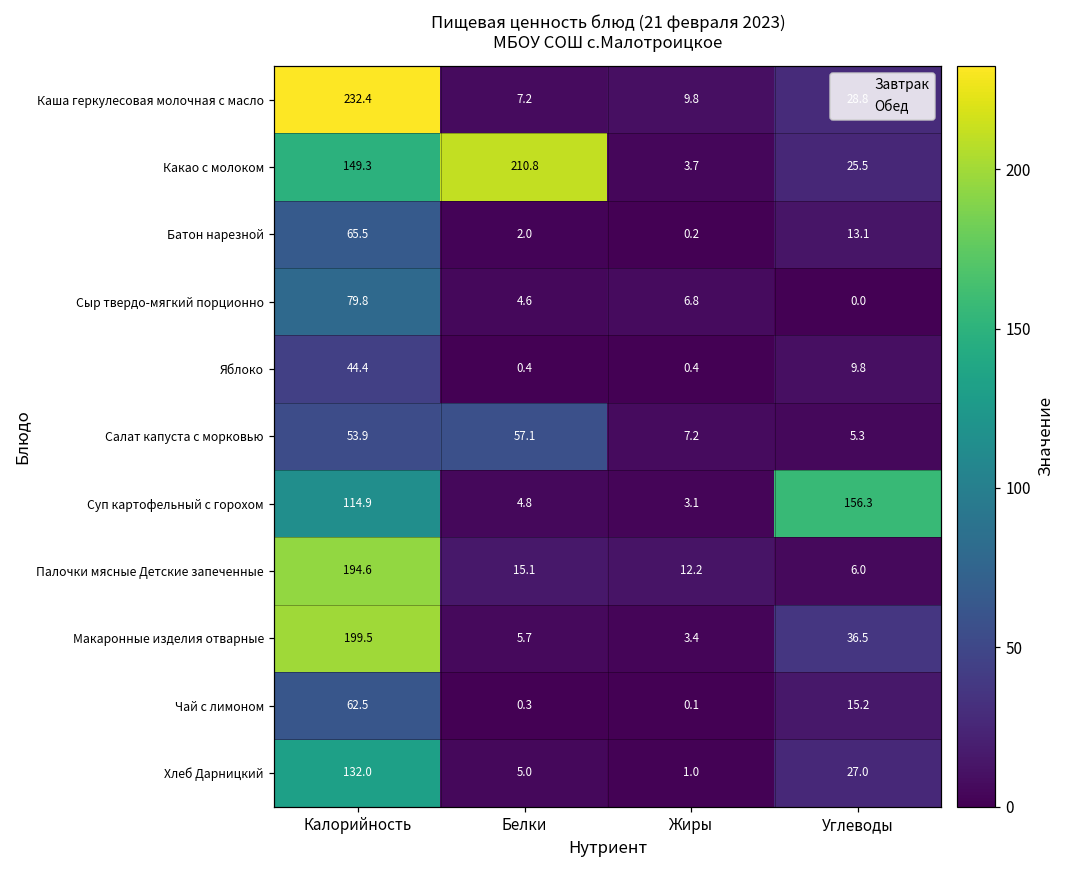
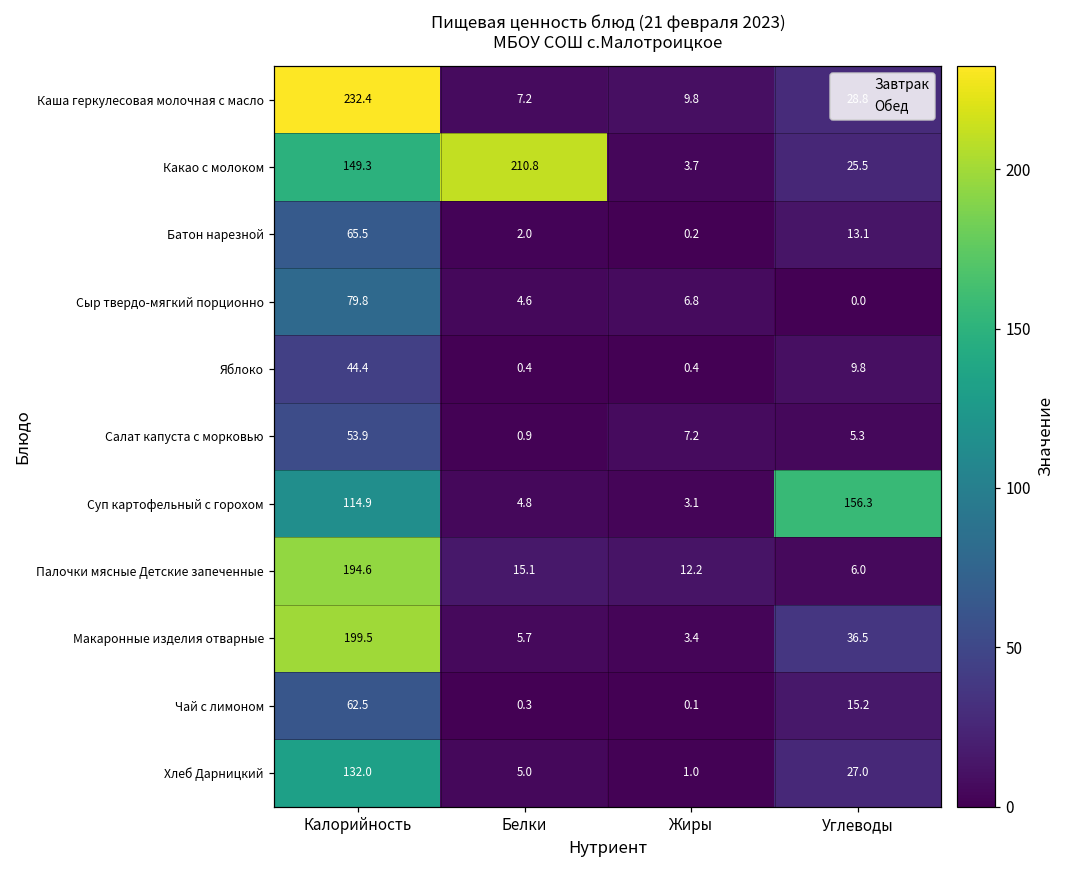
  {
    "Каша геркулесовая молочная с масло": {
      "Белки": 7.2,
      "Жиры": 9.8
    },
    "Какао с молоком": {
      "Белки": 210.8,
      "Жиры": 3.7,
      "Углеводы": 25.5
    },
    "Батон нарезной": {
      "Белки": 2.0,
      "Жиры": 0.2,
      "Углеводы": 13.1
    },
    "Сыр твердо-мягкий порционно": {
      "Белки": 4.6,
      "Жиры": 6.8,
      "Углеводы": 0.0
    },
    "Яблоко": {
      "Белки": 0.4,
      "Жиры": 0.4,
      "Углеводы": 9.8
    },
    "Салат капуста с морковью": {
-     "Белки": 57.1,
+     "Белки": 0.9,
      "Жиры": 7.2,
      "Углеводы": 5.3
    },
    "Суп картофельный с горохом": {
      "Белки": 4.8,
      "Жиры": 3.1,
      "Углеводы": 156.3
    },
    "Палочки мясные Детские запеченные": {
      "Белки": 15.1,
      "Жиры": 12.2,
      "Углеводы": 6.0
    },
    "Макаронные изделия отварные": {
      "Белки": 5.7,
      "Жиры": 3.4,
      "Углеводы": 36.5
    },
    "Чай с лимоном": {
      "Белки": 0.3,
      "Жиры": 0.1,
      "Углеводы": 15.2
    },
    "Хлеб Дарницкий": {
      "Белки": 5.0,
      "Жиры": 1.0,
      "Углеводы": 27.0
    }
  }
